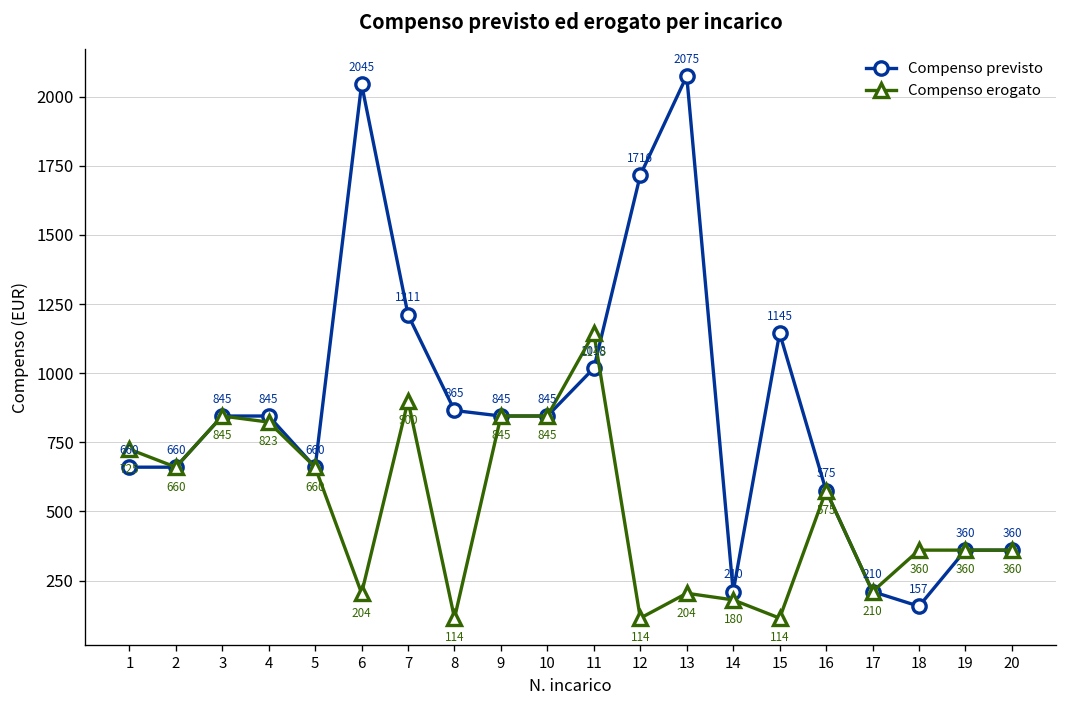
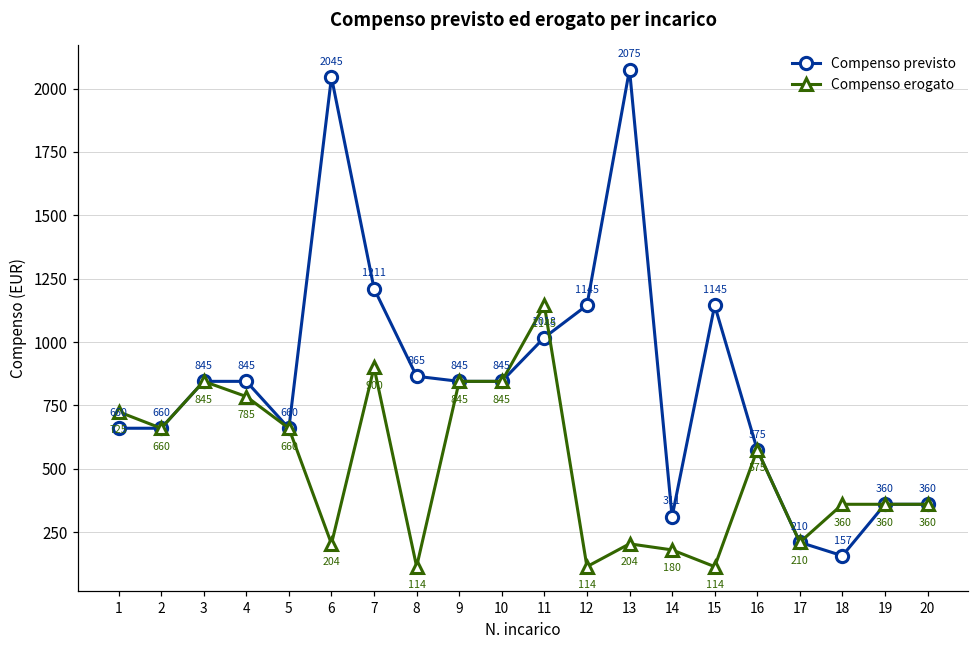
  {
    "Compenso previsto": {
      "4": 845,
      "6": 2045,
      "7": 1211,
      "8": 865,
-     "12": 1716,
+     "12": 1145,
      "13": 2075,
-     "14": 210,
+     "14": 311,
      "15": 1145,
      "18": 157
    },
    "Compenso erogato": {
-     "4": 823,
+     "4": 785,
      "6": 204,
      "7": 900,
      "8": 114,
      "12": 114,
      "13": 204,
      "14": 180,
      "15": 114,
      "18": 360
    }
  }
